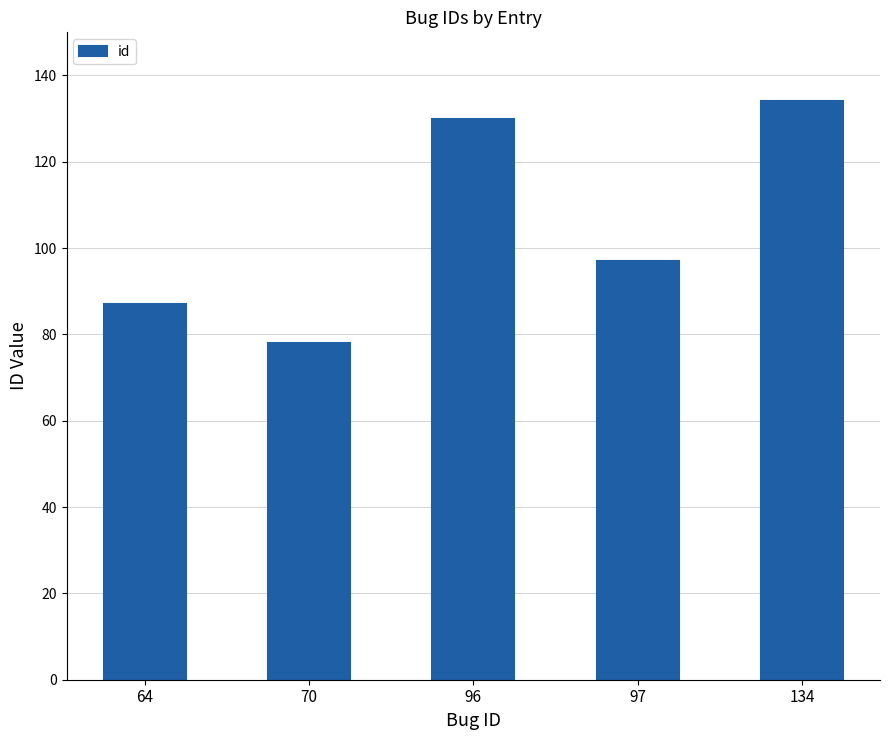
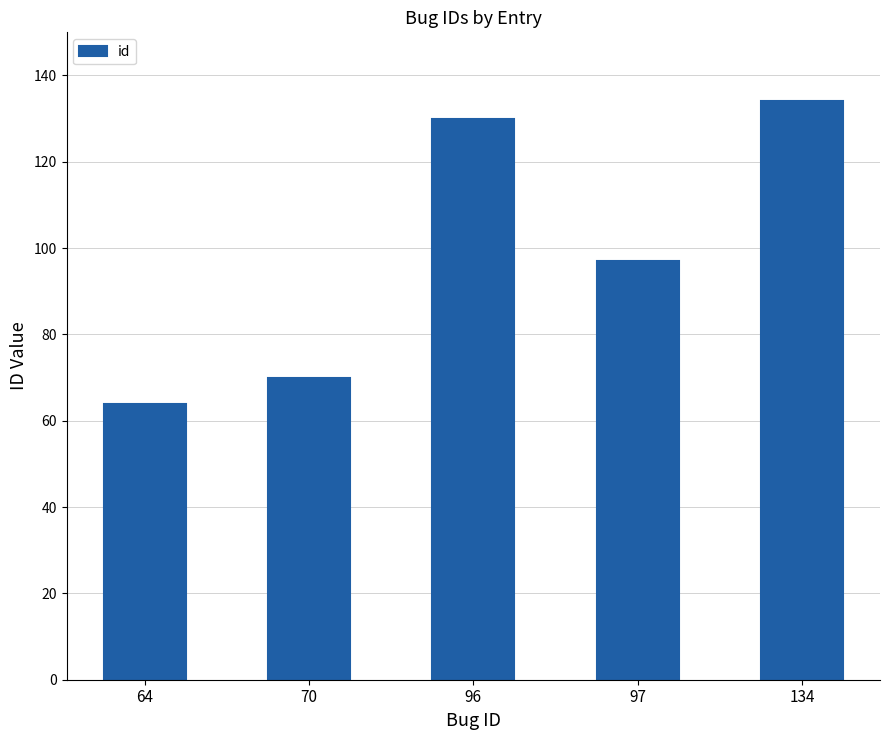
  {
-   "64": 87,
-   "70": 78,
+   "64": 64,
+   "70": 70,
    "96": 130,
    "97": 97,
    "134": 134
  }
